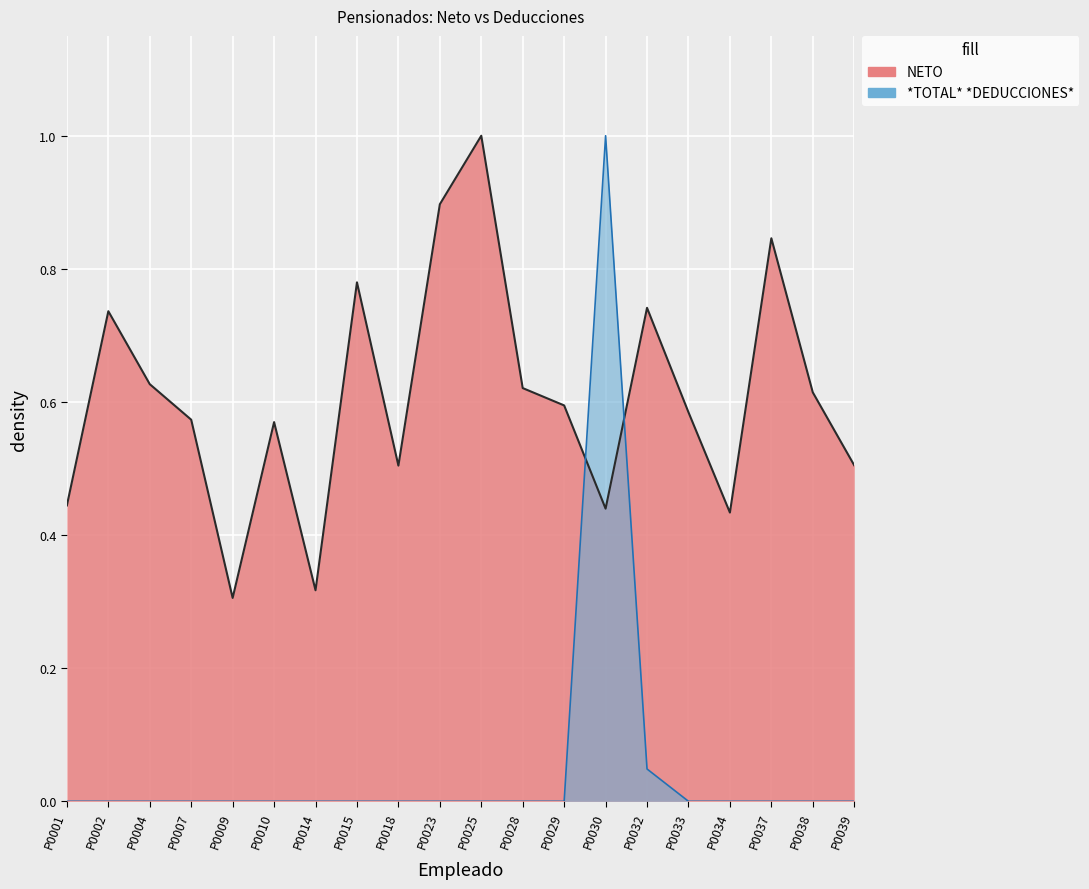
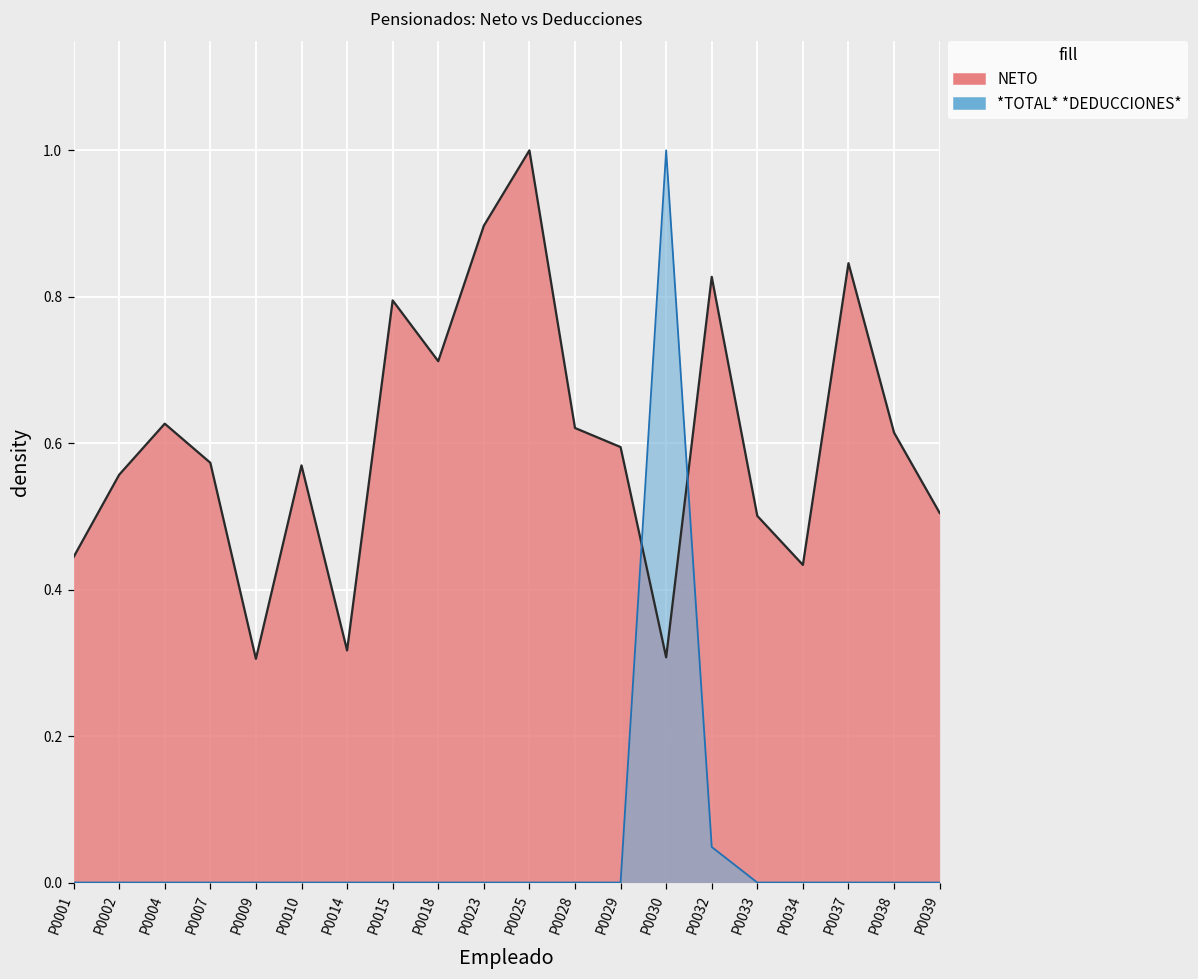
  {
    "NETO": {
      "P0001": 0.44,
-     "P0002": 0.74,
+     "P0002": 0.56,
      "P0004": 0.63,
      "P0007": 0.57,
      "P0009": 0.31,
      "P0010": 0.57,
      "P0014": 0.32,
-     "P0015": 0.78,
-     "P0018": 0.50,
+     "P0015": 0.80,
+     "P0018": 0.71,
      "P0023": 0.90,
      "P0025": 1.00,
      "P0028": 0.62,
      "P0029": 0.59,
-     "P0030": 0.44,
-     "P0032": 0.74,
-     "P0033": 0.58,
+     "P0030": 0.31,
+     "P0032": 0.83,
+     "P0033": 0.50,
      "P0034": 0.43,
      "P0037": 0.85,
      "P0038": 0.61,
      "P0039": 0.50
    },
    "*TOTAL* *DEDUCCIONES*": {
      "P0001": 0.00,
      "P0002": 0.00,
      "P0004": 0.00,
      "P0007": 0.00,
      "P0009": 0.00,
      "P0010": 0.00,
      "P0014": 0.00,
      "P0015": 0.00,
      "P0018": 0.00,
      "P0023": 0.00,
      "P0025": 0.00,
      "P0028": 0.00,
      "P0029": 0.00,
      "P0030": 1.00,
      "P0032": 0.05,
      "P0033": 0.00,
      "P0034": 0.00,
      "P0037": 0.00,
      "P0038": 0.00,
      "P0039": 0.00
    }
  }
